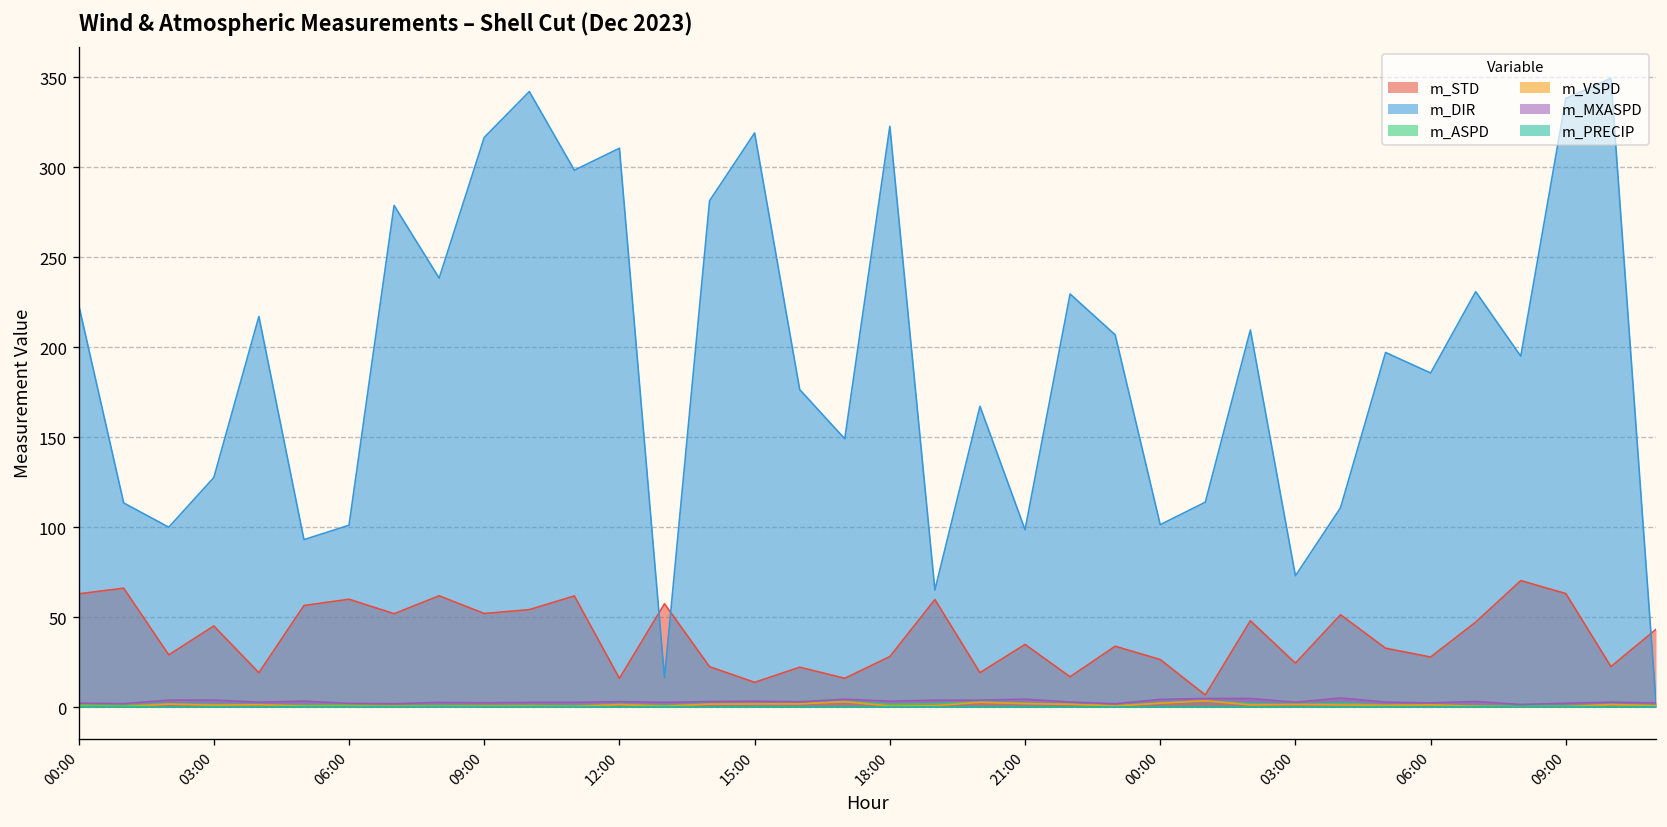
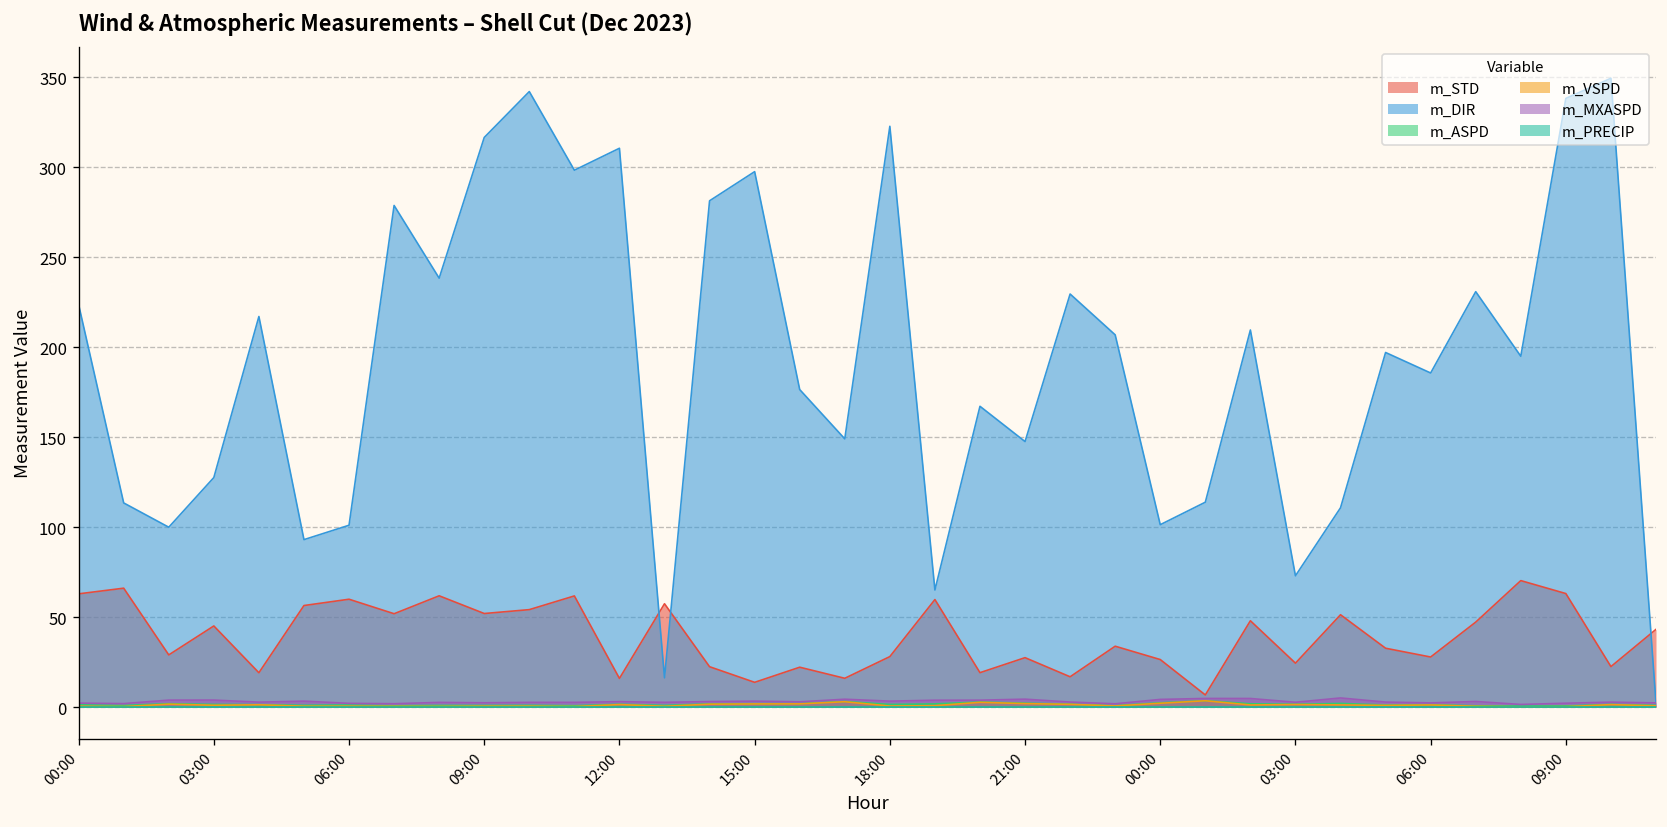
  {
    "m_STD": {
      "12:00": 16,
      "15:00": 14,
      "18:00": 28,
-     "21:00": 35
+     "21:00": 28
    },
    "m_DIR": {
      "12:00": 311,
-     "15:00": 319,
+     "15:00": 298,
      "18:00": 323,
-     "21:00": 99
+     "21:00": 148
    },
    "m_MXASPD": {
      "18:00": 3,
      "21:00": 4
    }
  }
